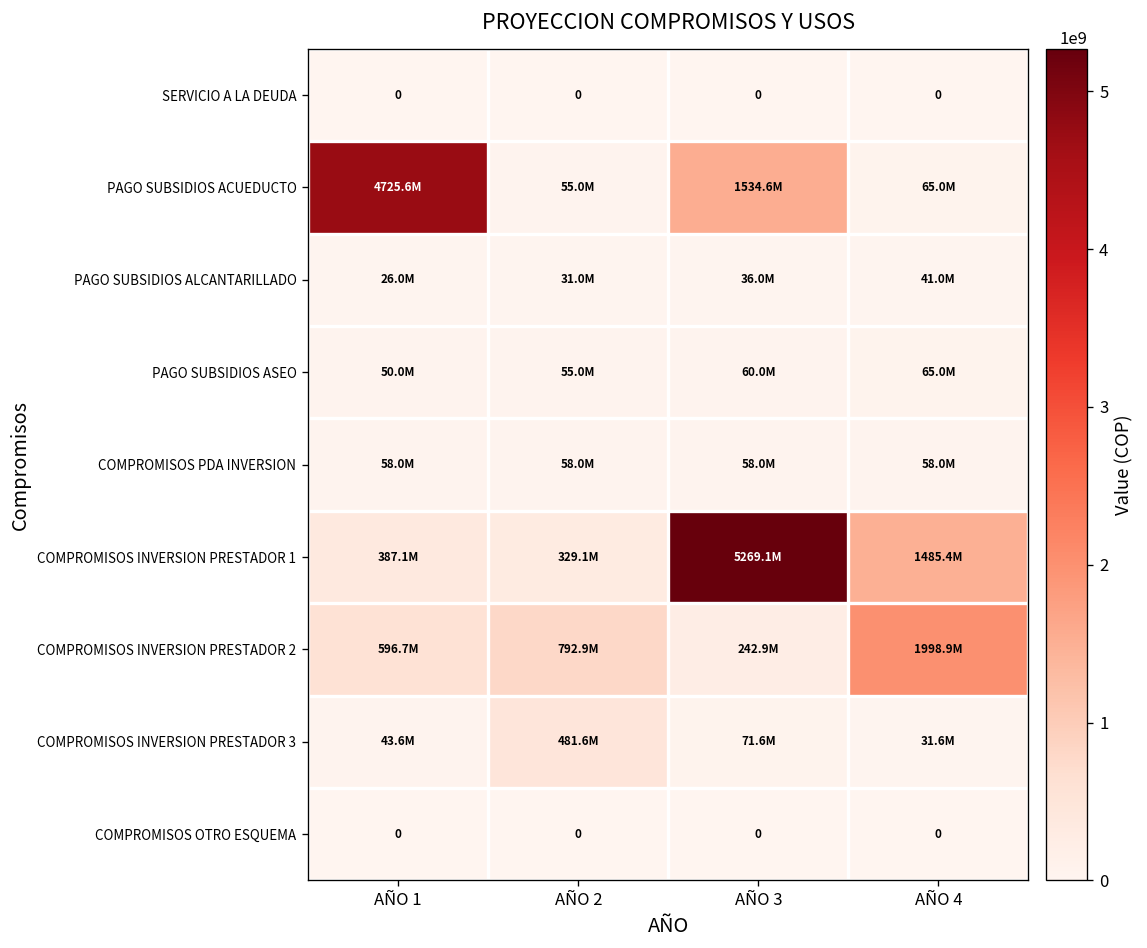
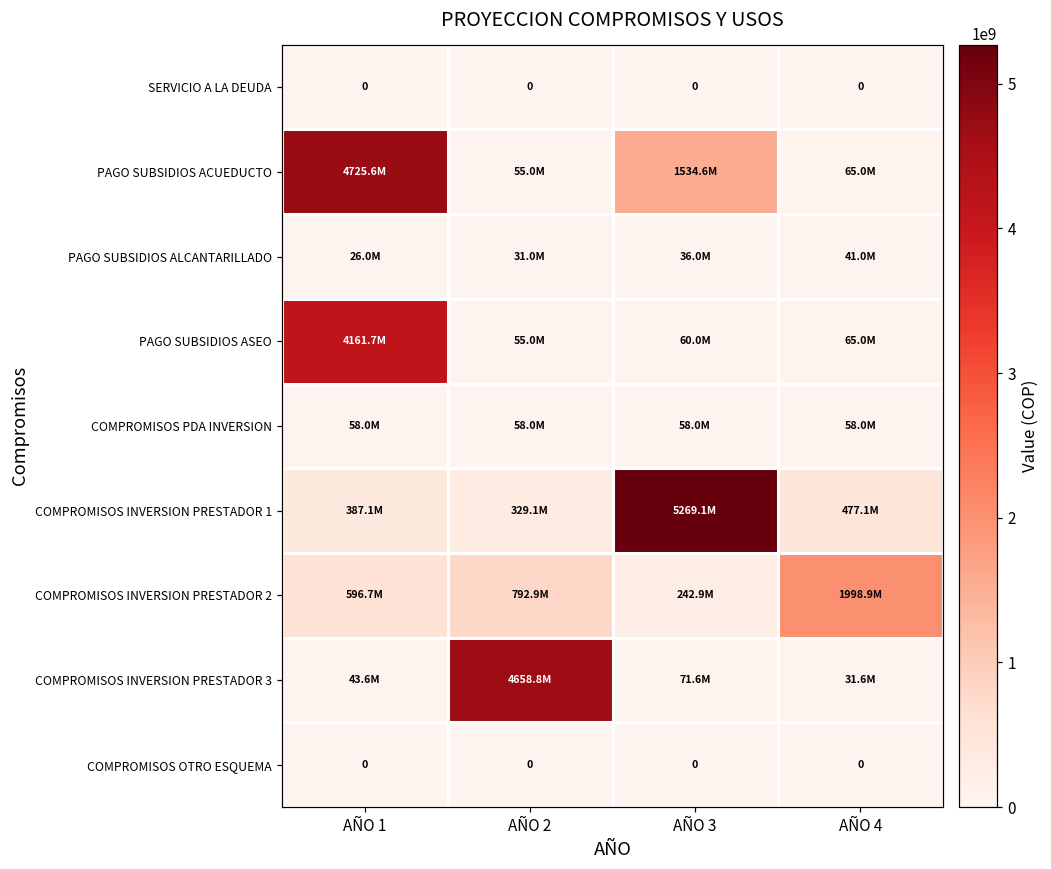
  {
    "SERVICIO A LA DEUDA": {
      "AÑO 1": "0",
      "AÑO 2": "0",
      "AÑO 3": "0",
      "AÑO 4": "0"
    },
    "PAGO SUBSIDIOS ACUEDUCTO": {
      "AÑO 1": "4725.6M",
      "AÑO 2": "55.0M",
      "AÑO 3": "1534.6M",
      "AÑO 4": "65.0M"
    },
    "PAGO SUBSIDIOS ALCANTARILLADO": {
      "AÑO 1": "26.0M",
      "AÑO 2": "31.0M",
      "AÑO 3": "36.0M",
      "AÑO 4": "41.0M"
    },
    "PAGO SUBSIDIOS ASEO": {
-     "AÑO 1": "50.0M",
+     "AÑO 1": "4161.7M",
      "AÑO 2": "55.0M",
      "AÑO 3": "60.0M",
      "AÑO 4": "65.0M"
    },
    "COMPROMISOS PDA INVERSION": {
      "AÑO 1": "58.0M",
      "AÑO 2": "58.0M",
      "AÑO 3": "58.0M",
      "AÑO 4": "58.0M"
    },
    "COMPROMISOS INVERSION PRESTADOR 1": {
      "AÑO 1": "387.1M",
      "AÑO 2": "329.1M",
      "AÑO 3": "5269.1M",
-     "AÑO 4": "1485.4M"
+     "AÑO 4": "477.1M"
    },
    "COMPROMISOS INVERSION PRESTADOR 2": {
      "AÑO 1": "596.7M",
      "AÑO 2": "792.9M",
      "AÑO 3": "242.9M",
      "AÑO 4": "1998.9M"
    },
    "COMPROMISOS INVERSION PRESTADOR 3": {
      "AÑO 1": "43.6M",
-     "AÑO 2": "481.6M",
+     "AÑO 2": "4658.8M",
      "AÑO 3": "71.6M",
      "AÑO 4": "31.6M"
    },
    "COMPROMISOS OTRO ESQUEMA": {
      "AÑO 1": "0",
      "AÑO 2": "0",
      "AÑO 3": "0",
      "AÑO 4": "0"
    }
  }
